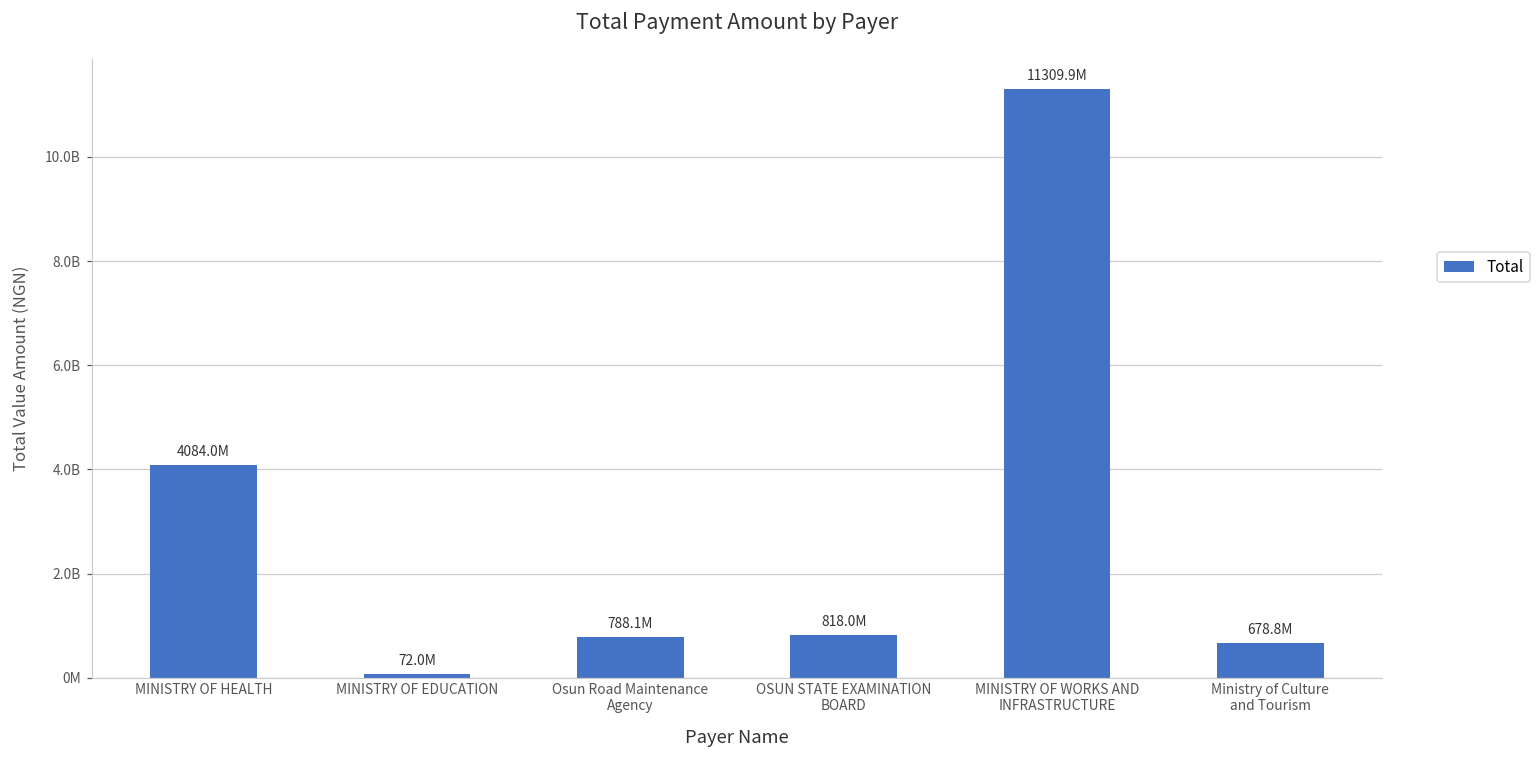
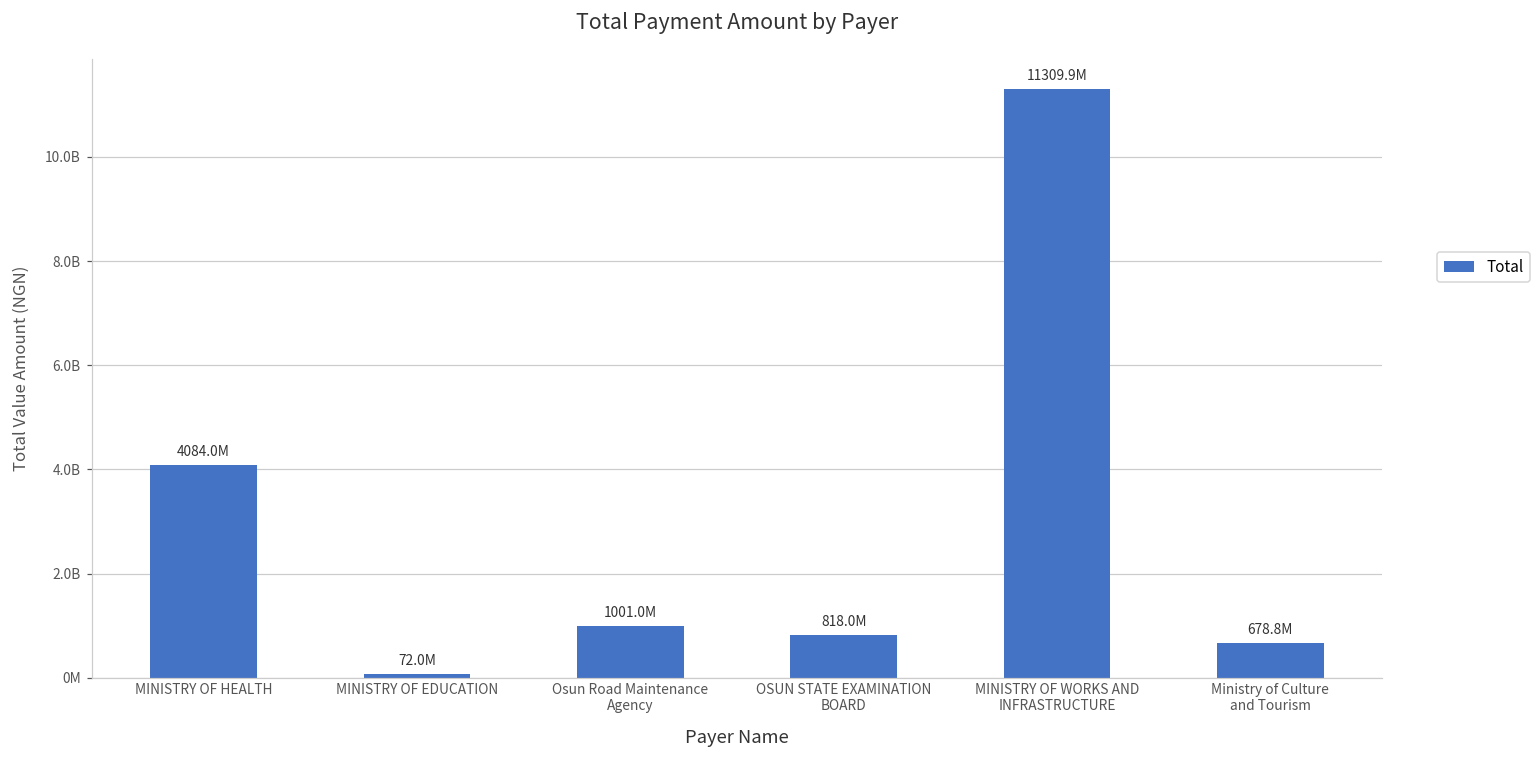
  {
    "MINISTRY OF HEALTH": "4084.0M",
    "MINISTRY OF EDUCATION": "72.0M",
-   "Osun Road Maintenance Agency": "788.1M",
+   "Osun Road Maintenance Agency": "1001.0M",
    "OSUN STATE EXAMINATION BOARD": "818.0M",
    "MINISTRY OF WORKS AND INFRASTRUCTURE": "11309.9M",
    "Ministry of Culture and Tourism": "678.8M"
  }
